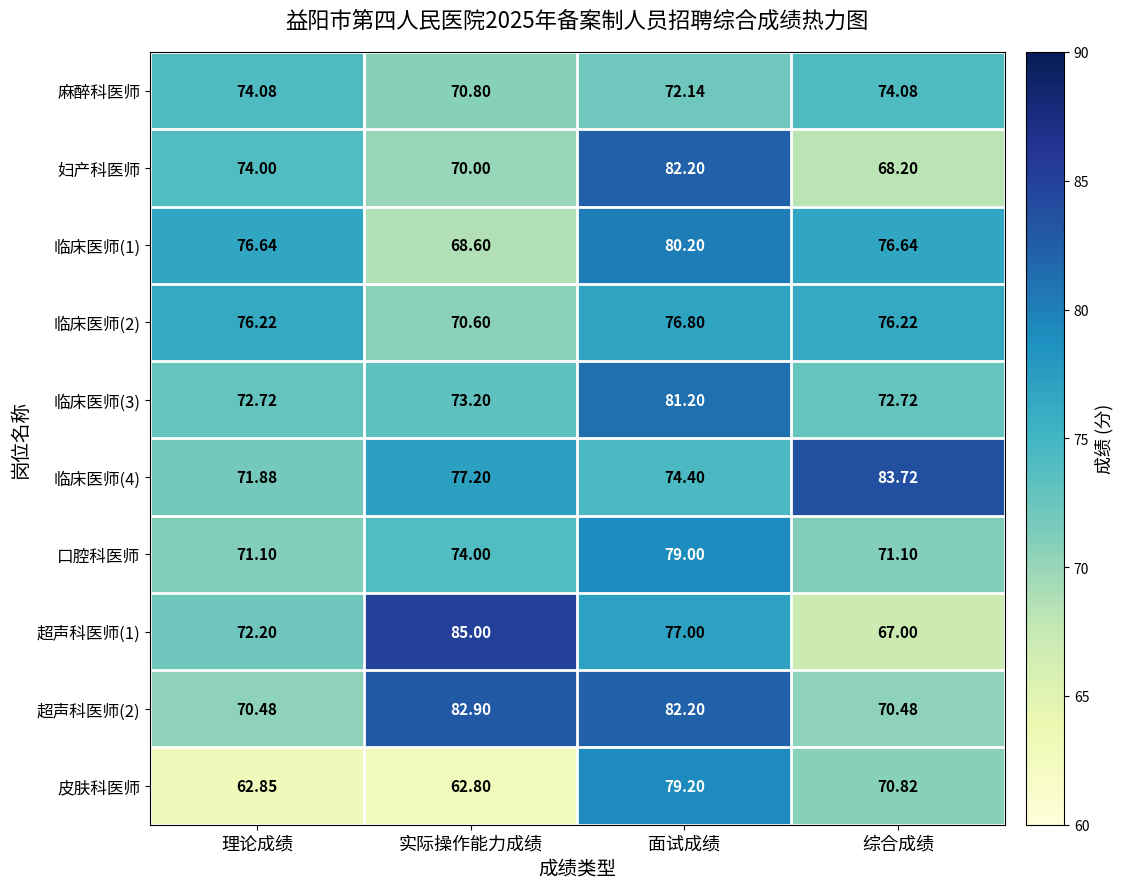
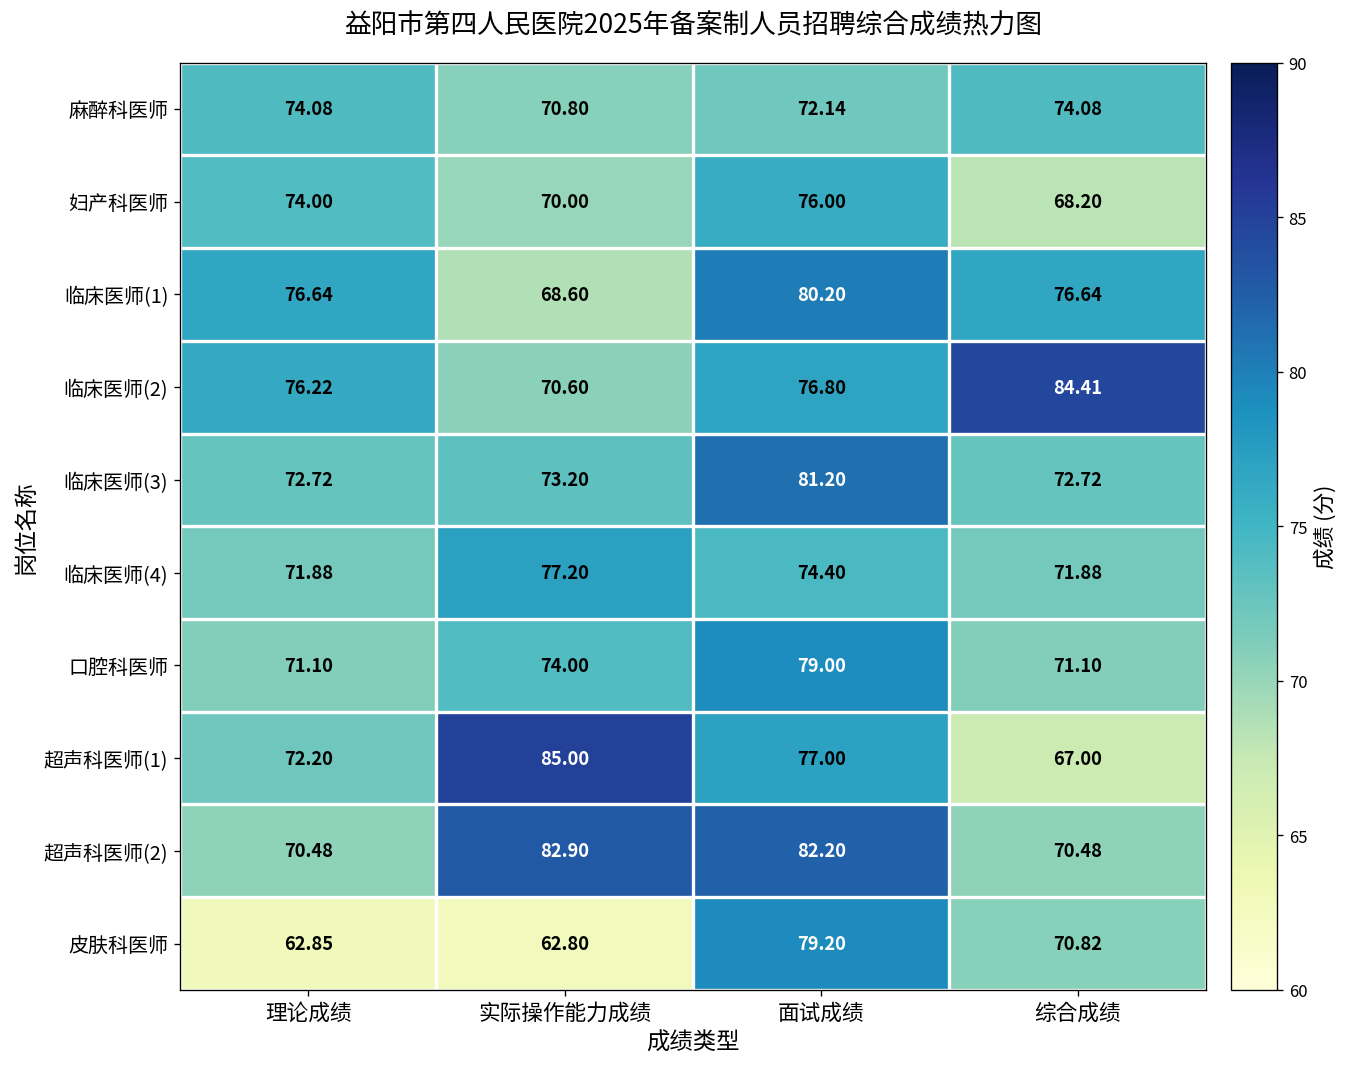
  {
    "麻醉科医师": {
      "理论成绩": 74.08,
      "实际操作能力成绩": 70.80,
      "面试成绩": 72.14,
      "综合成绩": 74.08
    },
    "妇产科医师": {
      "理论成绩": 74.00,
      "实际操作能力成绩": 70.00,
-     "面试成绩": 82.20,
+     "面试成绩": 76.00,
      "综合成绩": 68.20
    },
    "临床医师(1)": {
      "理论成绩": 76.64,
      "实际操作能力成绩": 68.60,
      "面试成绩": 80.20,
      "综合成绩": 76.64
    },
    "临床医师(2)": {
      "理论成绩": 76.22,
      "实际操作能力成绩": 70.60,
      "面试成绩": 76.80,
-     "综合成绩": 76.22
+     "综合成绩": 84.41
    },
    "临床医师(3)": {
      "理论成绩": 72.72,
      "实际操作能力成绩": 73.20,
      "面试成绩": 81.20,
      "综合成绩": 72.72
    },
    "临床医师(4)": {
      "理论成绩": 71.88,
      "实际操作能力成绩": 77.20,
      "面试成绩": 74.40,
-     "综合成绩": 83.72
+     "综合成绩": 71.88
    },
    "口腔科医师": {
      "理论成绩": 71.10,
      "实际操作能力成绩": 74.00,
      "面试成绩": 79.00,
      "综合成绩": 71.10
    },
    "超声科医师(1)": {
      "理论成绩": 72.20,
      "实际操作能力成绩": 85.00,
      "面试成绩": 77.00,
      "综合成绩": 67.00
    },
    "超声科医师(2)": {
      "理论成绩": 70.48,
      "实际操作能力成绩": 82.90,
      "面试成绩": 82.20,
      "综合成绩": 70.48
    },
    "皮肤科医师": {
      "理论成绩": 62.85,
      "实际操作能力成绩": 62.80,
      "面试成绩": 79.20,
      "综合成绩": 70.82
    }
  }
